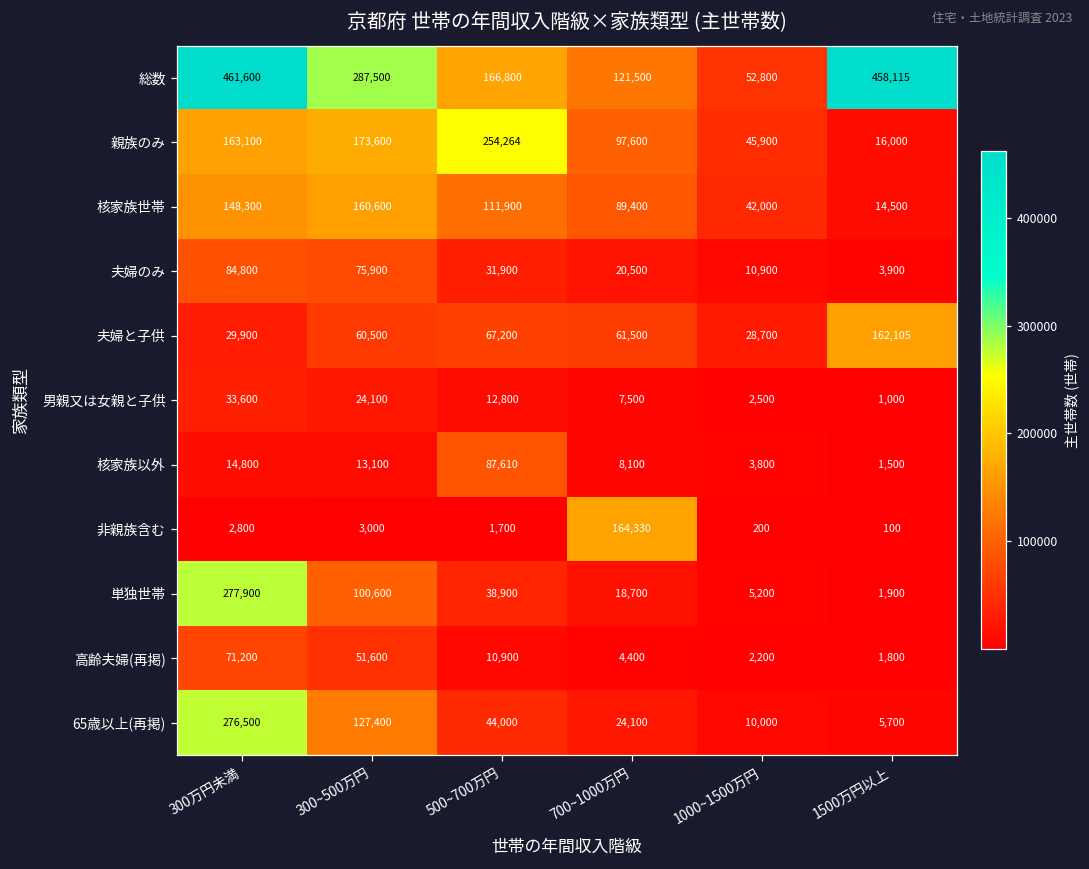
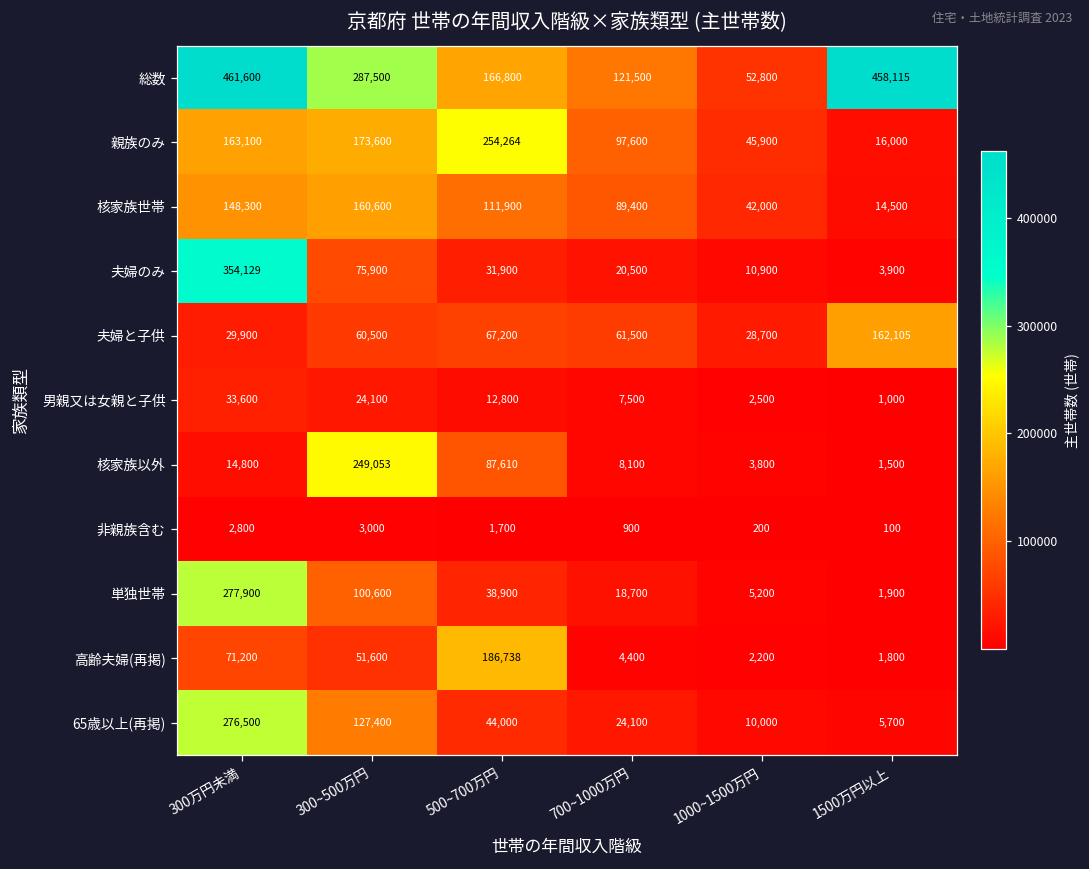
  {
    "総数": {
      "300万円未満": "461,600",
      "300~500万円": "287,500",
      "500~700万円": "166,800",
      "700~1000万円": "121,500",
      "1000~1500万円": "52,800",
      "1500万円以上": "458,115"
    },
    "親族のみ": {
      "300万円未満": "163,100",
      "300~500万円": "173,600",
      "500~700万円": "254,264",
      "700~1000万円": "97,600",
      "1000~1500万円": "45,900",
      "1500万円以上": "16,000"
    },
    "核家族世帯": {
      "300万円未満": "148,300",
      "300~500万円": "160,600",
      "500~700万円": "111,900",
      "700~1000万円": "89,400",
      "1000~1500万円": "42,000",
      "1500万円以上": "14,500"
    },
    "夫婦のみ": {
-     "300万円未満": "84,800",
+     "300万円未満": "354,129",
      "300~500万円": "75,900",
      "500~700万円": "31,900",
      "700~1000万円": "20,500",
      "1000~1500万円": "10,900",
      "1500万円以上": "3,900"
    },
    "夫婦と子供": {
      "300万円未満": "29,900",
      "300~500万円": "60,500",
      "500~700万円": "67,200",
      "700~1000万円": "61,500",
      "1000~1500万円": "28,700",
      "1500万円以上": "162,105"
    },
    "男親又は女親と子供": {
      "300万円未満": "33,600",
      "300~500万円": "24,100",
      "500~700万円": "12,800",
      "700~1000万円": "7,500",
      "1000~1500万円": "2,500",
      "1500万円以上": "1,000"
    },
    "核家族以外": {
      "300万円未満": "14,800",
-     "300~500万円": "13,100",
+     "300~500万円": "249,053",
      "500~700万円": "87,610",
      "700~1000万円": "8,100",
      "1000~1500万円": "3,800",
      "1500万円以上": "1,500"
    },
    "非親族含む": {
      "300万円未満": "2,800",
      "300~500万円": "3,000",
      "500~700万円": "1,700",
-     "700~1000万円": "164,330",
+     "700~1000万円": "900",
      "1000~1500万円": "200",
      "1500万円以上": "100"
    },
    "単独世帯": {
      "300万円未満": "277,900",
      "300~500万円": "100,600",
      "500~700万円": "38,900",
      "700~1000万円": "18,700",
      "1000~1500万円": "5,200",
      "1500万円以上": "1,900"
    },
    "高齢夫婦(再掲)": {
      "300万円未満": "71,200",
      "300~500万円": "51,600",
-     "500~700万円": "10,900",
+     "500~700万円": "186,738",
      "700~1000万円": "4,400",
      "1000~1500万円": "2,200",
      "1500万円以上": "1,800"
    },
    "65歳以上(再掲)": {
      "300万円未満": "276,500",
      "300~500万円": "127,400",
      "500~700万円": "44,000",
      "700~1000万円": "24,100",
      "1000~1500万円": "10,000",
      "1500万円以上": "5,700"
    }
  }
